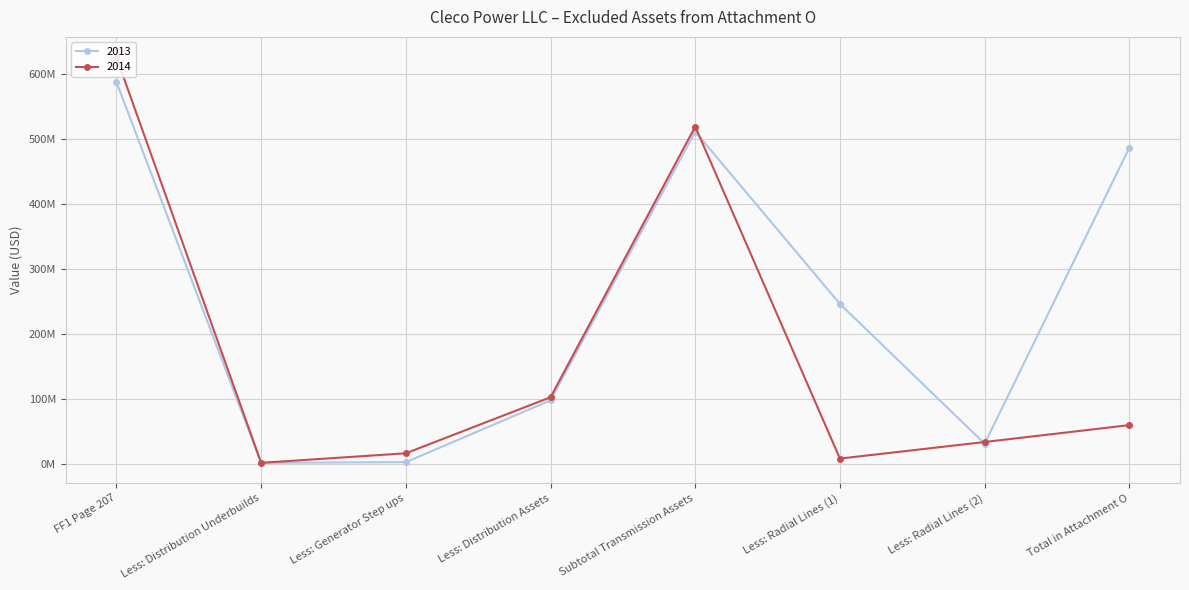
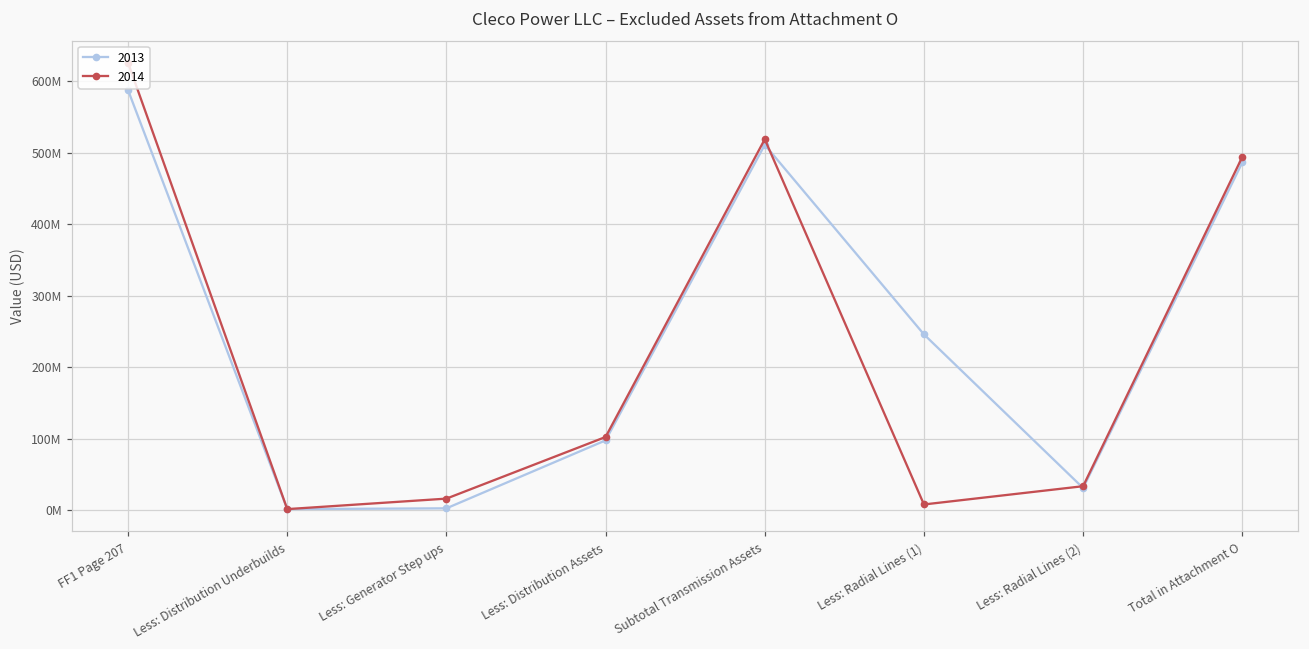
  {
    "2013": {
      "FF1 Page 207": 590000000,
      "Less: Generator Step ups": 0,
      "Less: Distribution Assets": 100000000,
      "Subtotal Transmission Assets": 510000000,
      "Less: Radial Lines (1)": 250000000,
      "Total in Attachment O": 490000000
    },
    "2014": {
      "Less: Generator Step ups": 20000000,
      "Less: Distribution Assets": 100000000,
      "Subtotal Transmission Assets": 520000000,
      "Less: Radial Lines (1)": 10000000,
-     "Total in Attachment O": 60000000
+     "Total in Attachment O": 490000000
    }
  }
